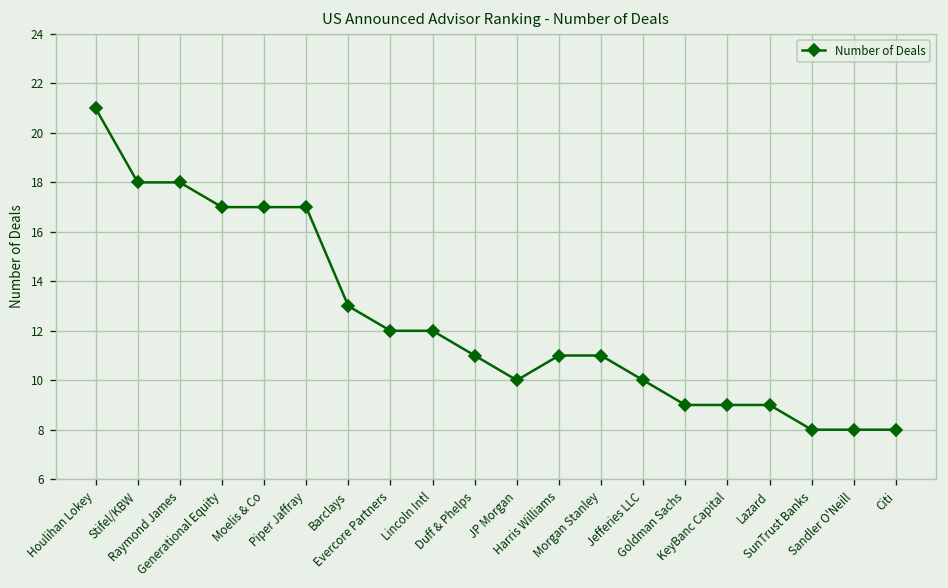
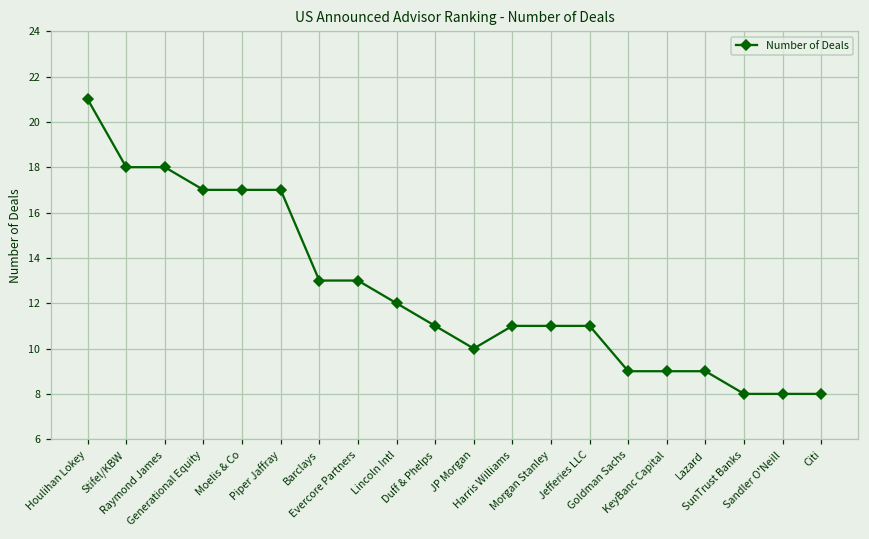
  {
    "Houlihan Lokey": 21,
    "Stifel/KBW": 18,
    "Raymond James": 18,
    "Generational Equity": 17,
    "Moelis & Co": 17,
    "Piper Jaffray": 17,
    "Barclays": 13,
-   "Evercore Partners": 12,
+   "Evercore Partners": 13,
    "Lincoln Intl": 12,
    "Duff & Phelps": 11,
    "JP Morgan": 10,
    "Harris Williams": 11,
    "Morgan Stanley": 11,
-   "Jefferies LLC": 10,
+   "Jefferies LLC": 11,
    "Goldman Sachs": 9,
    "KeyBanc Capital": 9,
    "Lazard": 9,
    "SunTrust Banks": 8,
    "Sandler O'Neill": 8,
    "Citi": 8
  }
